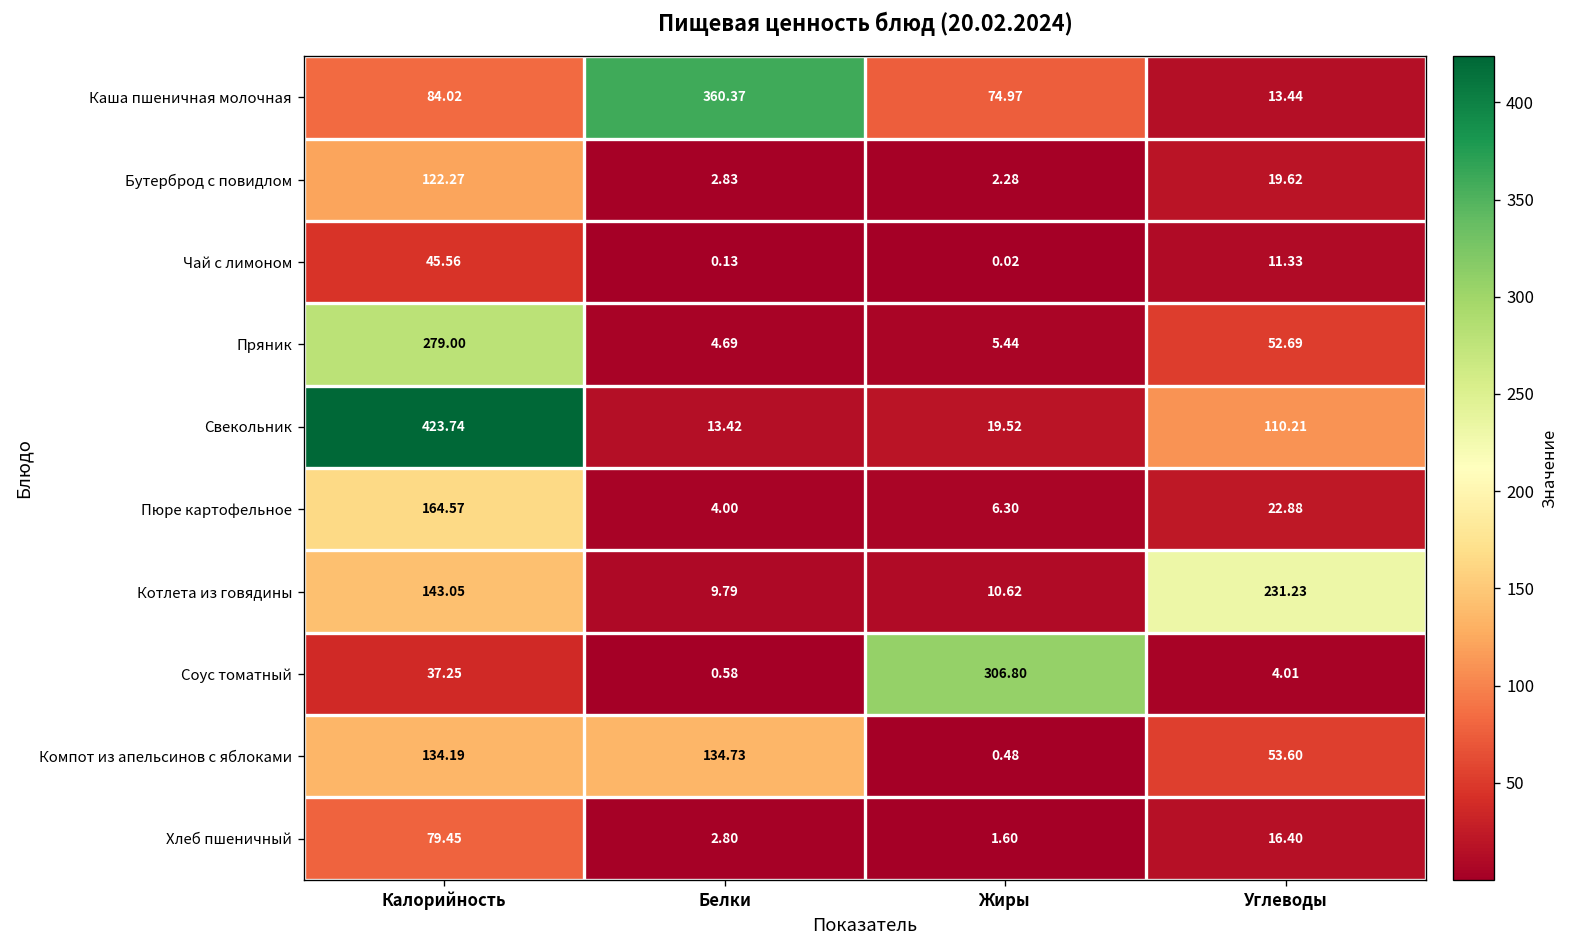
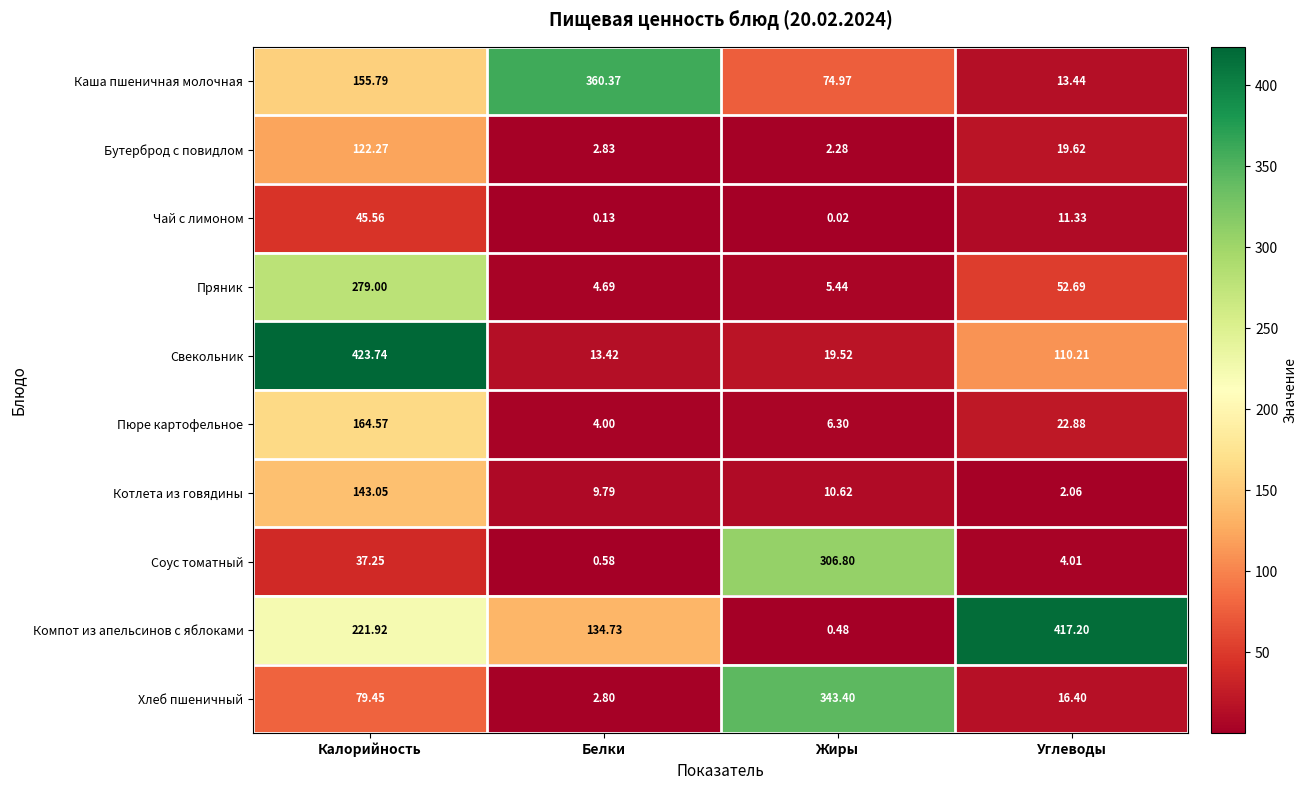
  {
    "Каша пшеничная молочная": {
-     "Калорийность": 84.02,
+     "Калорийность": 155.79,
      "Белки": 360.37,
      "Жиры": 74.97,
      "Углеводы": 13.44
    },
    "Бутерброд с повидлом": {
      "Калорийность": 122.27,
      "Белки": 2.83,
      "Жиры": 2.28,
      "Углеводы": 19.62
    },
    "Чай с лимоном": {
      "Калорийность": 45.56,
      "Белки": 0.13,
      "Жиры": 0.02,
      "Углеводы": 11.33
    },
    "Пряник": {
      "Калорийность": 279.00,
      "Белки": 4.69,
      "Жиры": 5.44,
      "Углеводы": 52.69
    },
    "Свекольник": {
      "Калорийность": 423.74,
      "Белки": 13.42,
      "Жиры": 19.52,
      "Углеводы": 110.21
    },
    "Пюре картофельное": {
      "Калорийность": 164.57,
      "Белки": 4.00,
      "Жиры": 6.30,
      "Углеводы": 22.88
    },
    "Котлета из говядины": {
      "Калорийность": 143.05,
      "Белки": 9.79,
      "Жиры": 10.62,
-     "Углеводы": 231.23
+     "Углеводы": 2.06
    },
    "Соус томатный": {
      "Калорийность": 37.25,
      "Белки": 0.58,
      "Жиры": 306.80,
      "Углеводы": 4.01
    },
    "Компот из апельсинов с яблоками": {
-     "Калорийность": 134.19,
+     "Калорийность": 221.92,
      "Белки": 134.73,
      "Жиры": 0.48,
-     "Углеводы": 53.60
+     "Углеводы": 417.20
    },
    "Хлеб пшеничный": {
      "Калорийность": 79.45,
      "Белки": 2.80,
-     "Жиры": 1.60,
+     "Жиры": 343.40,
      "Углеводы": 16.40
    }
  }
